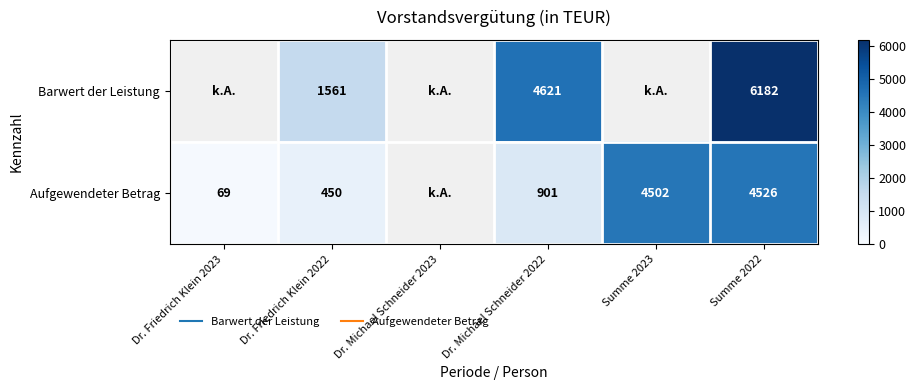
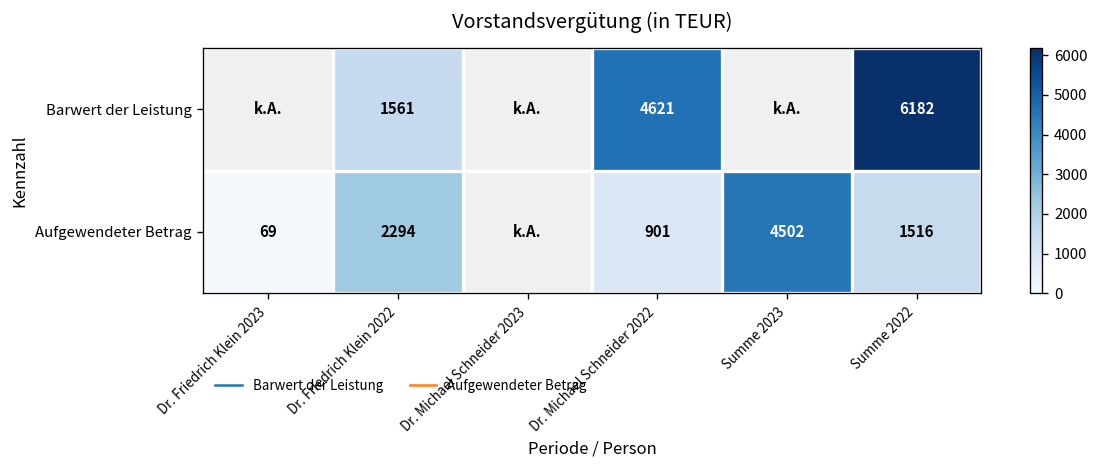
  {
    "Barwert der Leistung": {
      "Dr. Friedrich Klein 2022": 1561,
      "Dr. Michael Schneider 2022": 4621,
      "Summe 2022": 6182
    },
    "Aufgewendeter Betrag": {
      "Dr. Friedrich Klein 2023": 69,
-     "Dr. Friedrich Klein 2022": 450,
+     "Dr. Friedrich Klein 2022": 2294,
      "Dr. Michael Schneider 2022": 901,
      "Summe 2023": 4502,
-     "Summe 2022": 4526
+     "Summe 2022": 1516
    }
  }
